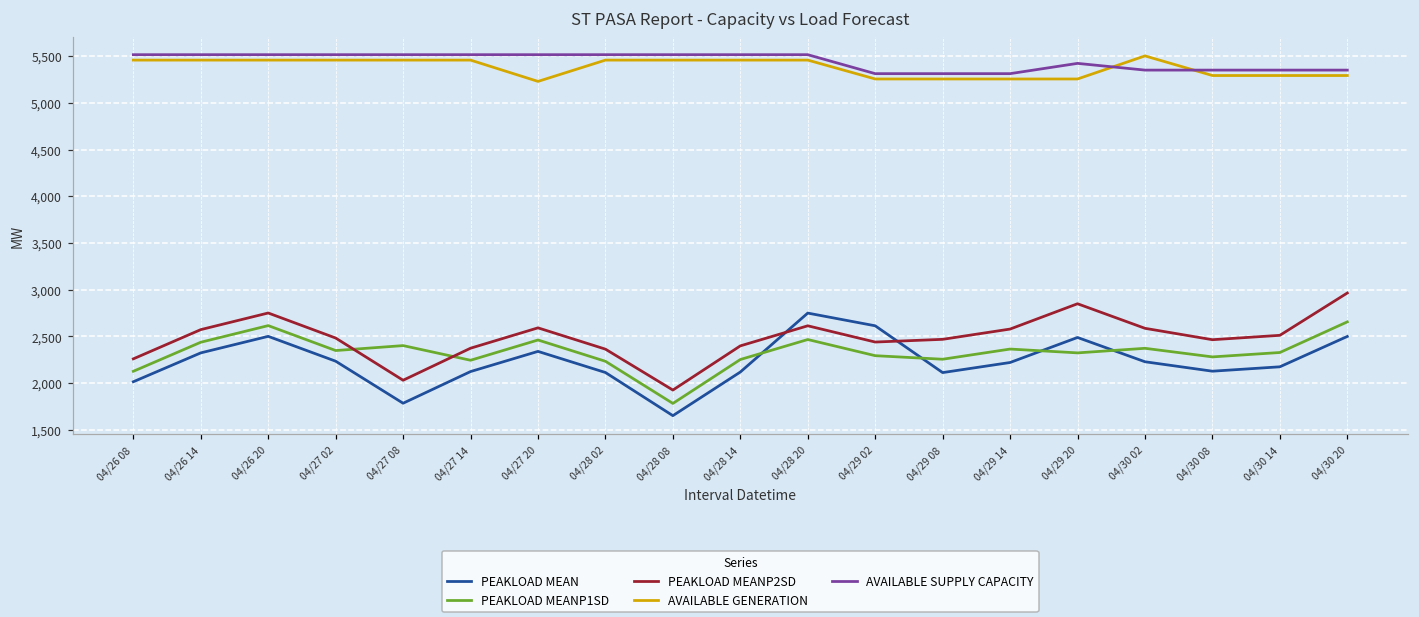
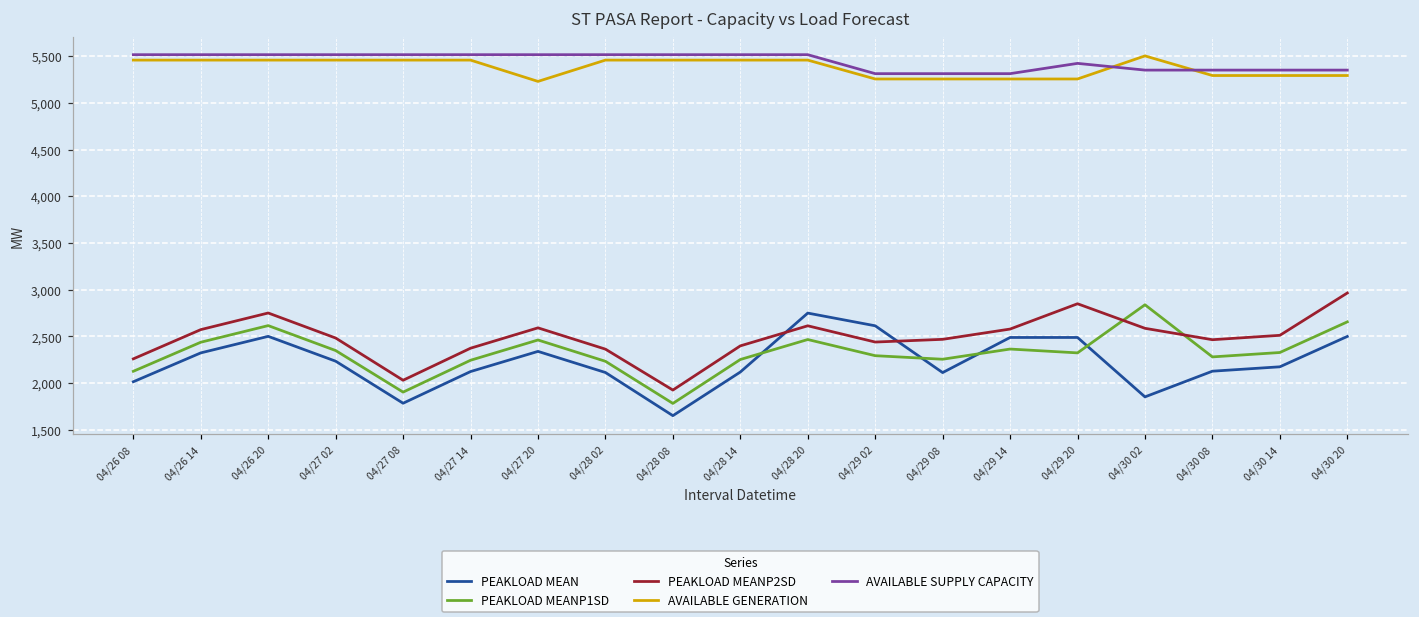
  {
    "PEAKLOAD MEAN": {
      "04/26 08": "2,000",
      "04/26 14": "2,300",
      "04/26 20": "2,500",
      "04/27 02": "2,200",
      "04/27 08": "1,800",
      "04/27 14": "2,100",
      "04/27 20": "2,300",
      "04/28 02": "2,100",
      "04/28 08": "1,700",
      "04/28 14": "2,100",
      "04/28 20": "2,700",
      "04/29 02": "2,600",
      "04/29 08": "2,100",
-     "04/29 14": "2,200",
+     "04/29 14": "2,500",
      "04/29 20": "2,500",
-     "04/30 02": "2,200",
+     "04/30 02": "1,900",
      "04/30 08": "2,100",
      "04/30 14": "2,200",
      "04/30 20": "2,500"
    },
    "PEAKLOAD MEANP1SD": {
      "04/26 08": "2,100",
      "04/26 14": "2,400",
      "04/26 20": "2,600",
      "04/27 02": "2,300",
-     "04/27 08": "2,400",
+     "04/27 08": "1,900",
      "04/27 14": "2,200",
      "04/27 20": "2,500",
      "04/28 02": "2,200",
      "04/28 08": "1,800",
      "04/28 14": "2,300",
      "04/28 20": "2,500",
      "04/29 02": "2,300",
      "04/29 08": "2,300",
      "04/29 14": "2,400",
      "04/29 20": "2,300",
-     "04/30 02": "2,400",
+     "04/30 02": "2,800",
      "04/30 08": "2,300",
      "04/30 14": "2,300",
      "04/30 20": "2,700"
    },
    "PEAKLOAD MEANP2SD": {
      "04/26 08": "2,300",
      "04/26 14": "2,600",
      "04/26 20": "2,800",
      "04/27 02": "2,500",
      "04/27 08": "2,000",
      "04/27 14": "2,400",
      "04/27 20": "2,600",
      "04/28 02": "2,400",
      "04/28 08": "1,900",
      "04/28 14": "2,400",
      "04/28 20": "2,600",
      "04/29 02": "2,400",
      "04/29 08": "2,500",
      "04/29 14": "2,600",
      "04/29 20": "2,800",
      "04/30 02": "2,600",
      "04/30 08": "2,500",
      "04/30 14": "2,500",
      "04/30 20": "3,000"
    },
    "AVAILABLE GENERATION": {
      "04/26 08": "5,500",
      "04/26 14": "5,500",
      "04/26 20": "5,500",
      "04/27 02": "5,500",
      "04/27 08": "5,500",
      "04/27 14": "5,500",
      "04/27 20": "5,200",
      "04/28 02": "5,500",
      "04/28 08": "5,500",
      "04/28 14": "5,500",
      "04/28 20": "5,500",
      "04/29 02": "5,300",
      "04/29 08": "5,300",
      "04/29 14": "5,300",
      "04/29 20": "5,300",
      "04/30 02": "5,500",
      "04/30 08": "5,300",
      "04/30 14": "5,300",
      "04/30 20": "5,300"
    },
    "AVAILABLE SUPPLY CAPACITY": {
      "04/26 08": "5,500",
      "04/26 14": "5,500",
      "04/26 20": "5,500",
      "04/27 02": "5,500",
      "04/27 08": "5,500",
      "04/27 14": "5,500",
      "04/27 20": "5,500",
      "04/28 02": "5,500",
      "04/28 08": "5,500",
      "04/28 14": "5,500",
      "04/28 20": "5,500",
      "04/29 02": "5,300",
      "04/29 08": "5,300",
      "04/29 14": "5,300",
      "04/29 20": "5,400",
      "04/30 02": "5,400",
      "04/30 08": "5,400",
      "04/30 14": "5,400",
      "04/30 20": "5,400"
    }
  }
